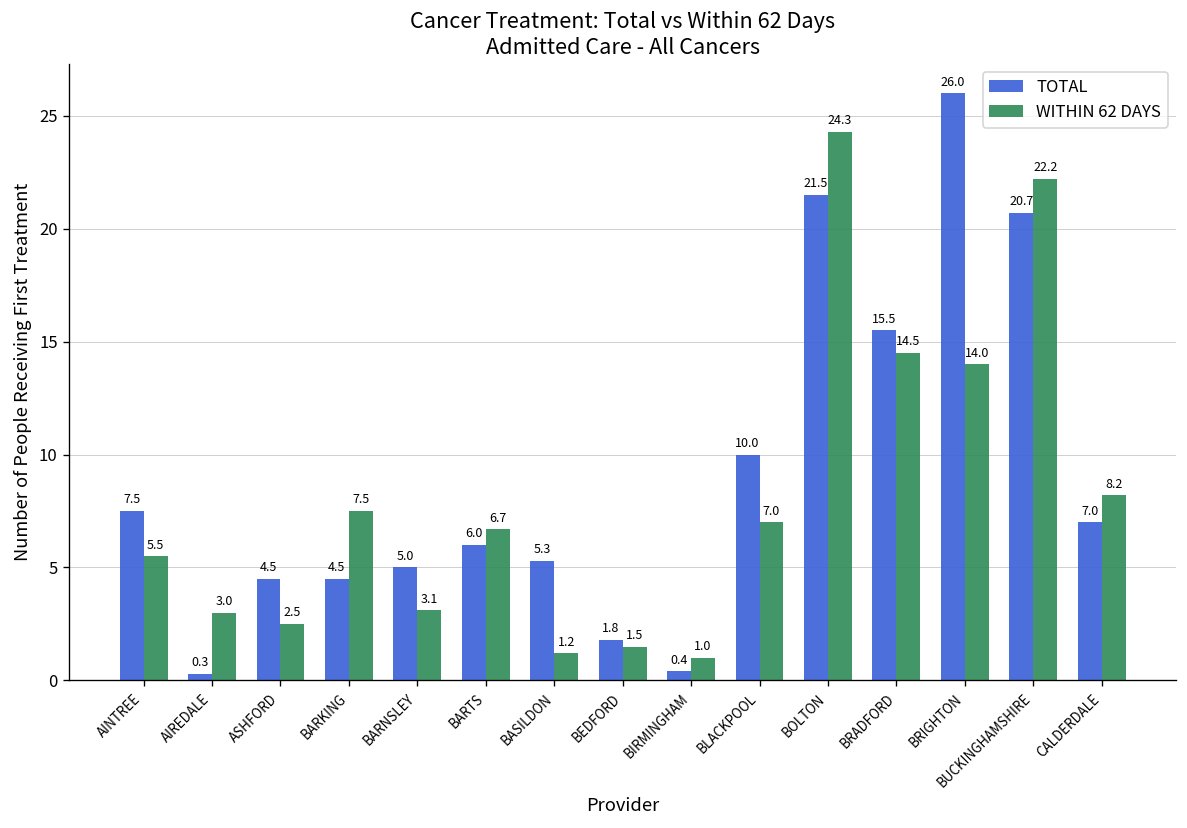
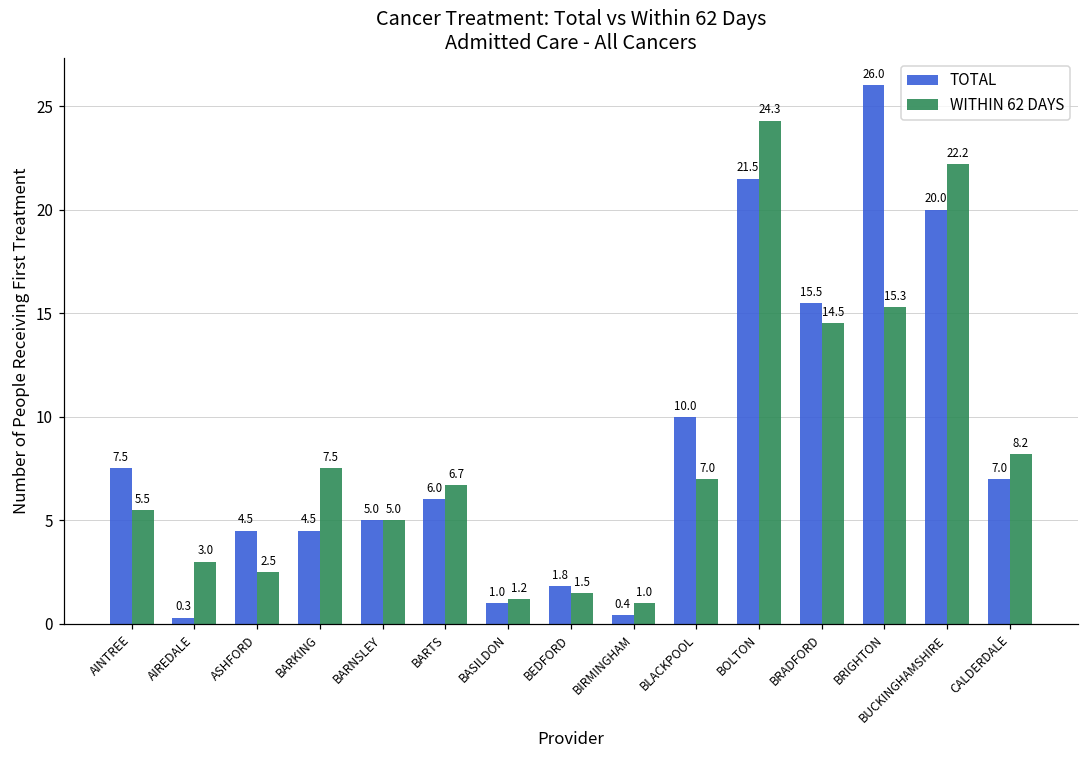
  {
    "TOTAL": {
      "AINTREE": 7.5,
      "AIREDALE": 0.3,
      "ASHFORD": 4.5,
      "BARKING": 4.5,
      "BARNSLEY": 5.0,
      "BARTS": 6.0,
-     "BASILDON": 5.3,
+     "BASILDON": 1.0,
      "BEDFORD": 1.8,
      "BIRMINGHAM": 0.4,
      "BLACKPOOL": 10.0,
      "BOLTON": 21.5,
      "BRADFORD": 15.5,
      "BRIGHTON": 26.0,
-     "BUCKINGHAMSHIRE": 20.7,
+     "BUCKINGHAMSHIRE": 20.0,
      "CALDERDALE": 7.0
    },
    "WITHIN 62 DAYS": {
      "AINTREE": 5.5,
      "AIREDALE": 3.0,
      "ASHFORD": 2.5,
      "BARKING": 7.5,
-     "BARNSLEY": 3.1,
+     "BARNSLEY": 5.0,
      "BARTS": 6.7,
      "BASILDON": 1.2,
      "BEDFORD": 1.5,
      "BIRMINGHAM": 1.0,
      "BLACKPOOL": 7.0,
      "BOLTON": 24.3,
      "BRADFORD": 14.5,
-     "BRIGHTON": 14.0,
+     "BRIGHTON": 15.3,
      "BUCKINGHAMSHIRE": 22.2,
      "CALDERDALE": 8.2
    }
  }
